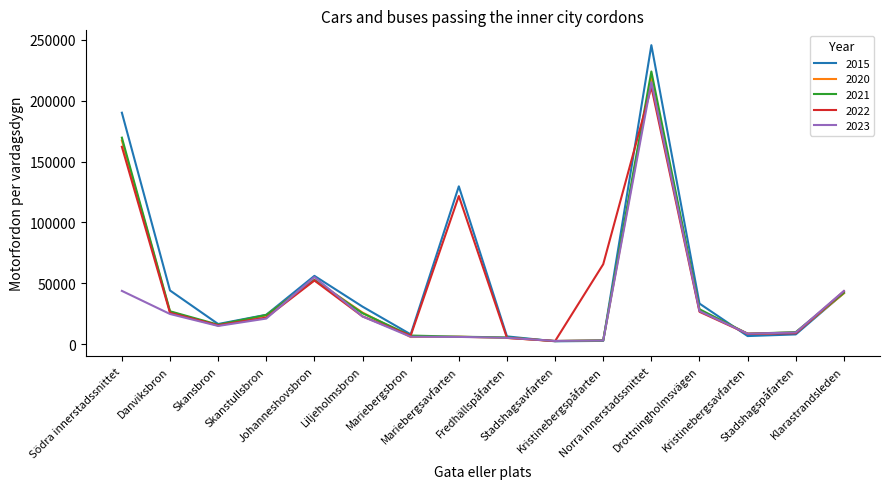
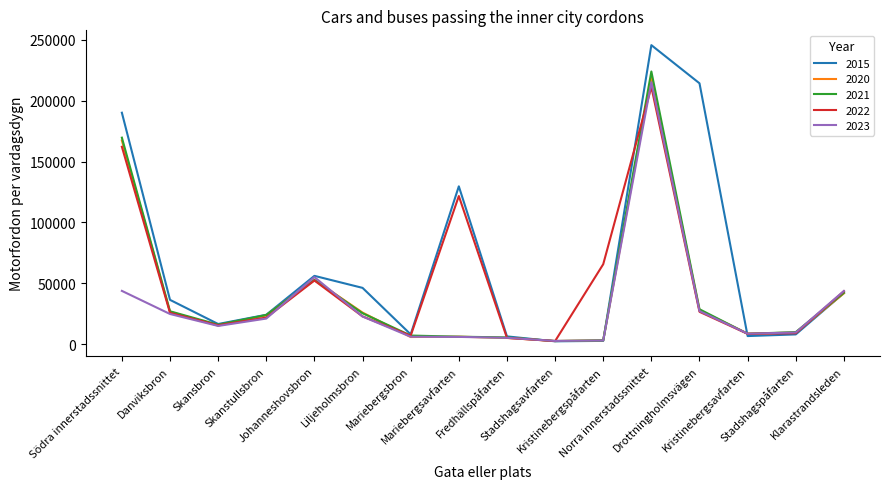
  {
    "2015": {
      "Södra innerstadssnittet": 190000,
-     "Danviksbron": 44000,
-     "Liljeholmsbron": 31000,
+     "Danviksbron": 36000,
+     "Liljeholmsbron": 46000,
      "Mariebergsavfarten": 130000,
      "Norra innerstadssnittet": 246000,
-     "Drottningholmsvägen": 33000
+     "Drottningholmsvägen": 214000
    },
    "2020": {
      "Södra innerstadssnittet": 167000,
      "Norra innerstadssnittet": 219000
    },
    "2021": {
      "Södra innerstadssnittet": 170000,
      "Norra innerstadssnittet": 224000
    },
    "2022": {
      "Södra innerstadssnittet": 162000,
      "Mariebergsavfarten": 122000,
      "Kristinebergspåfarten": 66000,
      "Norra innerstadssnittet": 211000
    },
    "2023": {
      "Södra innerstadssnittet": 44000,
      "Norra innerstadssnittet": 215000
    }
  }
